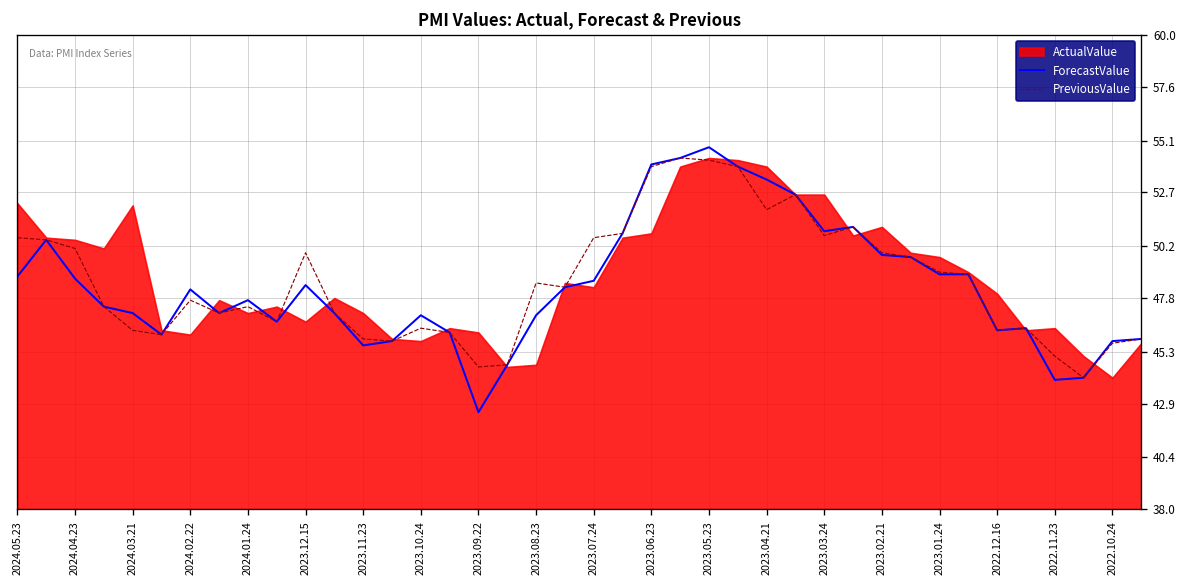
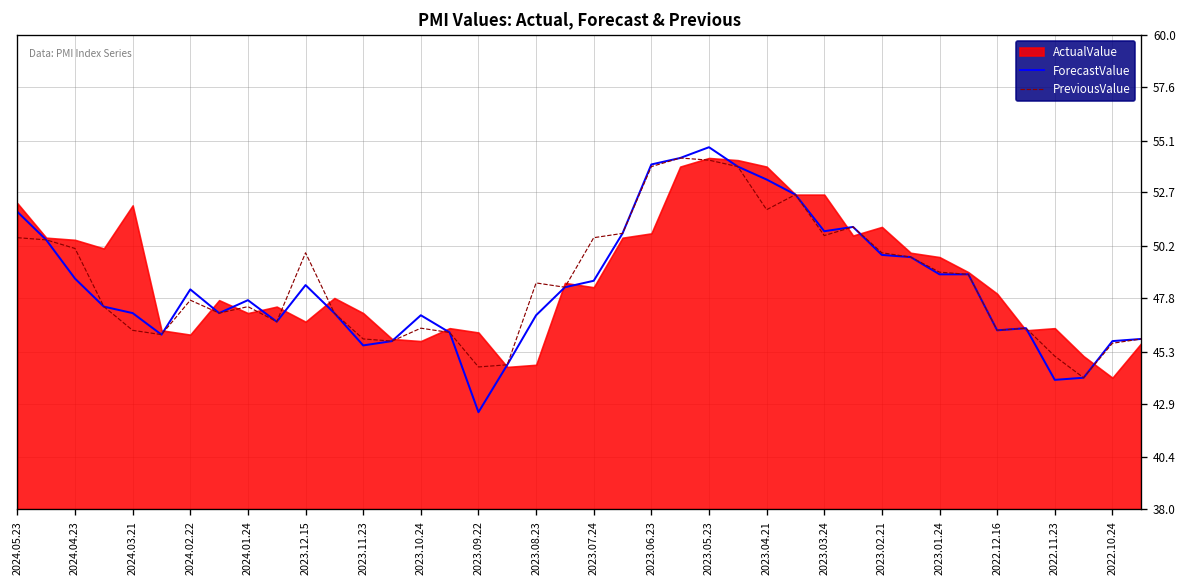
  {
    "ForecastValue": {
-     "2024.05.23": 48.8,
+     "2024.05.23": 51.8,
      "2024.04.23": 48.7,
      "2024.03.21": 47.1,
      "2024.02.22": 48.2,
      "2024.01.24": 47.7,
      "2023.12.15": 48.4,
      "2023.11.23": 45.6,
      "2023.10.24": 47.0,
      "2023.09.22": 42.5,
      "2023.08.23": 47.0,
      "2023.07.24": 48.6,
      "2023.05.23": 54.8,
      "2023.04.21": 53.3,
      "2023.03.24": 50.9,
      "2022.11.23": 44.0
    },
    "ActualValue": {
      "2024.05.23": 52.2,
      "2024.04.23": 50.5,
      "2024.03.21": 52.1,
      "2024.02.22": 46.1,
      "2024.01.24": 47.1,
      "2023.12.15": 46.7,
      "2023.11.23": 47.1,
      "2023.10.24": 45.8,
      "2023.09.22": 46.2,
      "2023.08.23": 44.7,
      "2023.07.24": 48.3,
      "2023.06.23": 50.8,
      "2023.04.21": 53.9,
      "2023.03.24": 52.6,
      "2023.02.21": 51.1,
      "2023.01.24": 49.7,
      "2022.12.16": 48.0,
      "2022.11.23": 46.4,
      "2022.10.24": 44.1
    },
    "PreviousValue": {
      "2024.05.23": 50.6,
      "2024.04.23": 50.1,
      "2024.03.21": 46.3,
      "2024.02.22": 47.7,
      "2024.01.24": 47.4,
      "2023.12.15": 49.9,
      "2023.11.23": 45.9,
      "2023.10.24": 46.4,
      "2023.09.22": 44.6,
      "2023.08.23": 48.5,
      "2023.07.24": 50.6,
      "2023.04.21": 51.9,
      "2023.03.24": 50.7,
      "2022.11.23": 45.1
    }
  }
